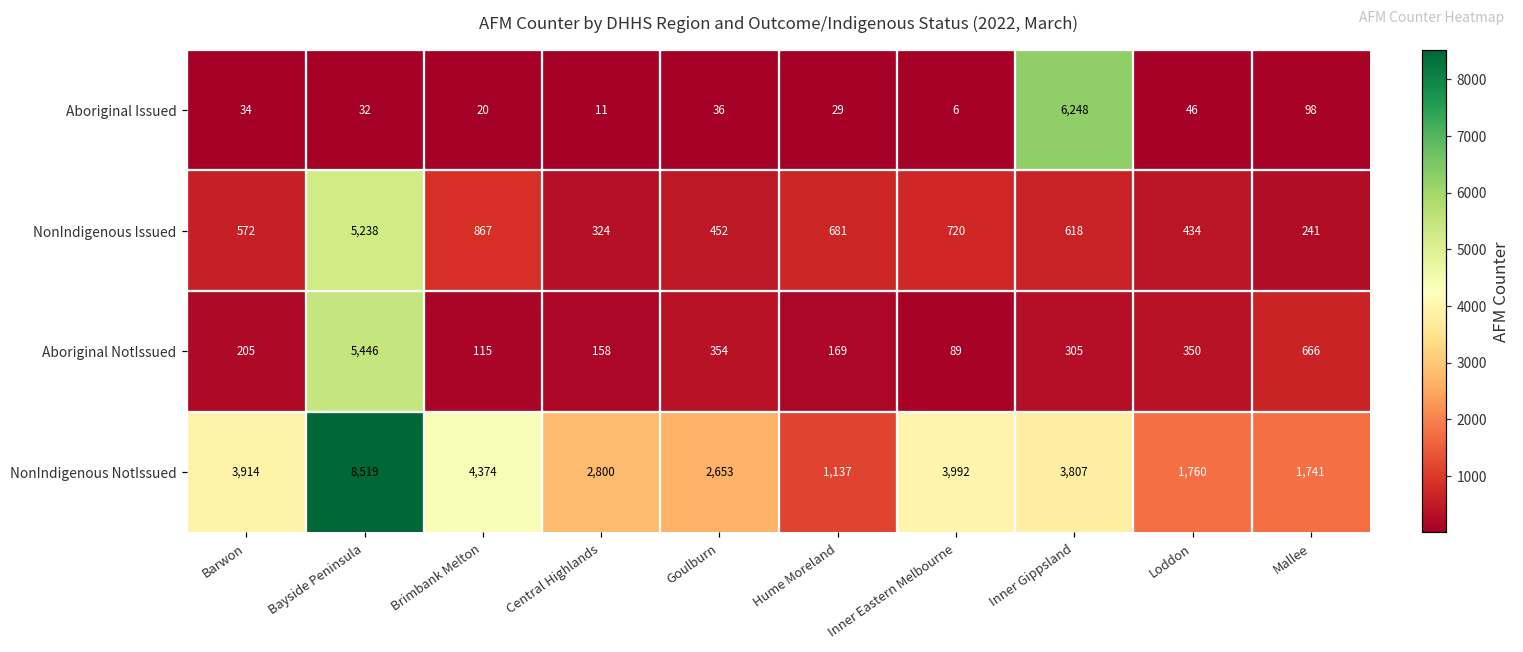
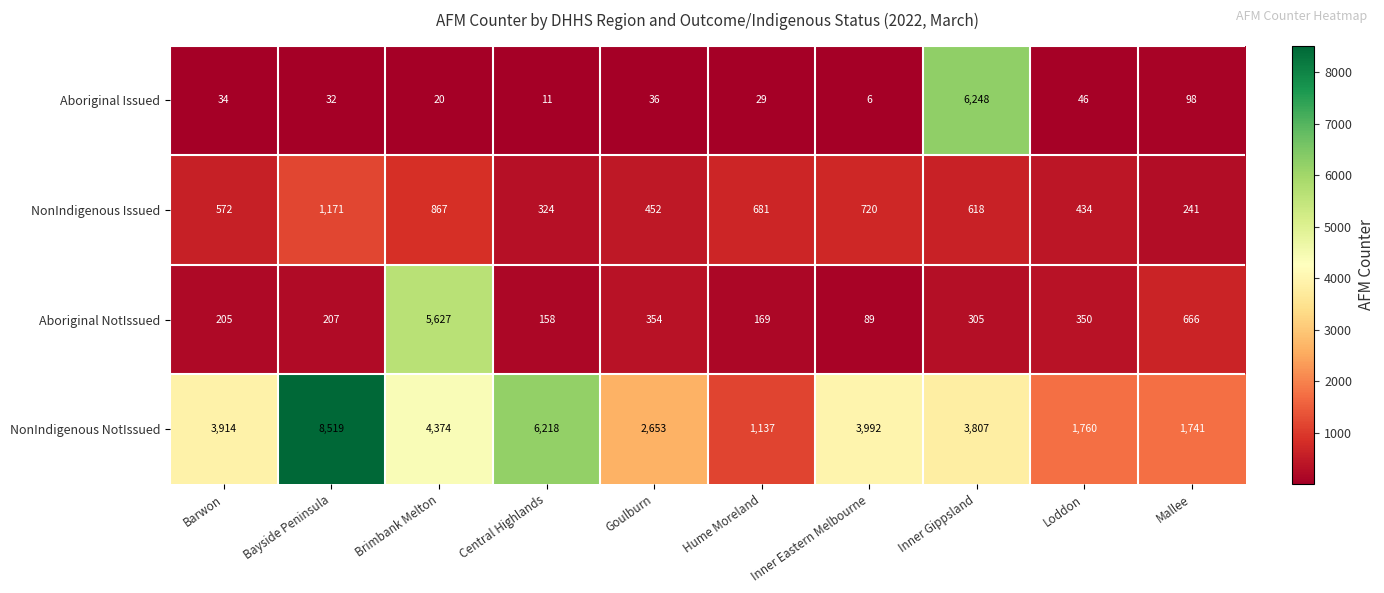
  {
    "Aboriginal Issued": {
      "Barwon": "34",
      "Bayside Peninsula": "32",
      "Brimbank Melton": "20",
      "Central Highlands": "11",
      "Goulburn": "36",
      "Hume Moreland": "29",
      "Inner Eastern Melbourne": "6",
      "Inner Gippsland": "6,248",
      "Loddon": "46",
      "Mallee": "98"
    },
    "NonIndigenous Issued": {
      "Barwon": "572",
-     "Bayside Peninsula": "5,238",
+     "Bayside Peninsula": "1,171",
      "Brimbank Melton": "867",
      "Central Highlands": "324",
      "Goulburn": "452",
      "Hume Moreland": "681",
      "Inner Eastern Melbourne": "720",
      "Inner Gippsland": "618",
      "Loddon": "434",
      "Mallee": "241"
    },
    "Aboriginal NotIssued": {
      "Barwon": "205",
-     "Bayside Peninsula": "5,446",
-     "Brimbank Melton": "115",
+     "Bayside Peninsula": "207",
+     "Brimbank Melton": "5,627",
      "Central Highlands": "158",
      "Goulburn": "354",
      "Hume Moreland": "169",
      "Inner Eastern Melbourne": "89",
      "Inner Gippsland": "305",
      "Loddon": "350",
      "Mallee": "666"
    },
    "NonIndigenous NotIssued": {
      "Barwon": "3,914",
      "Bayside Peninsula": "8,519",
      "Brimbank Melton": "4,374",
-     "Central Highlands": "2,800",
+     "Central Highlands": "6,218",
      "Goulburn": "2,653",
      "Hume Moreland": "1,137",
      "Inner Eastern Melbourne": "3,992",
      "Inner Gippsland": "3,807",
      "Loddon": "1,760",
      "Mallee": "1,741"
    }
  }
